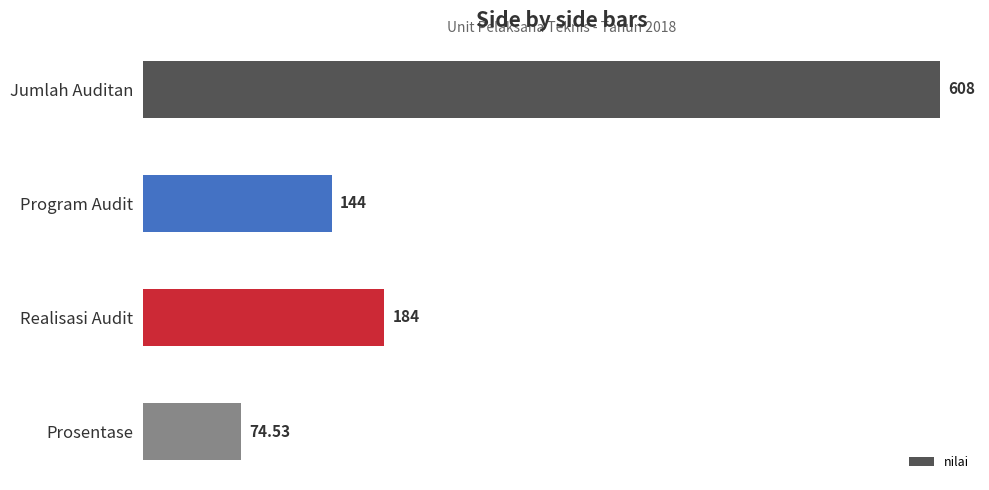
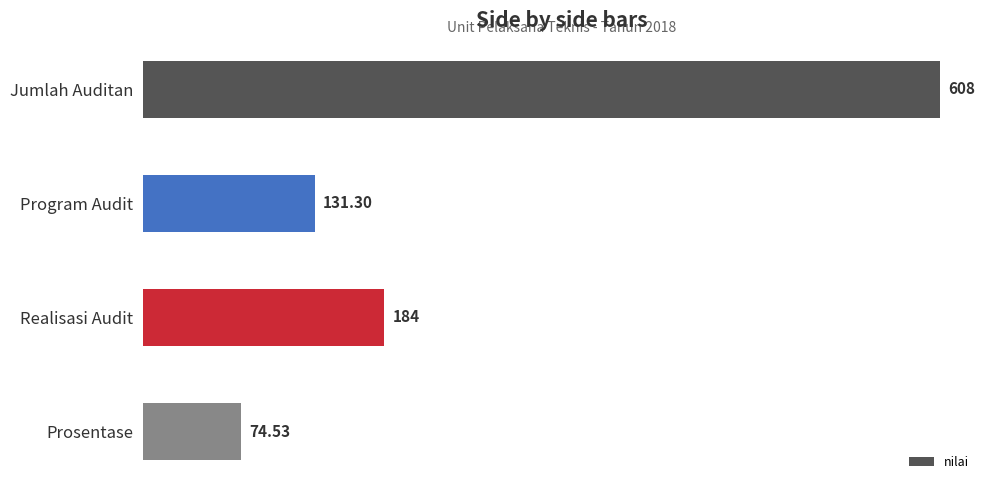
  {
    "Jumlah Auditan": 608,
-   "Program Audit": 144,
+   "Program Audit": 131.30,
    "Realisasi Audit": 184,
    "Prosentase": 74.53
  }
